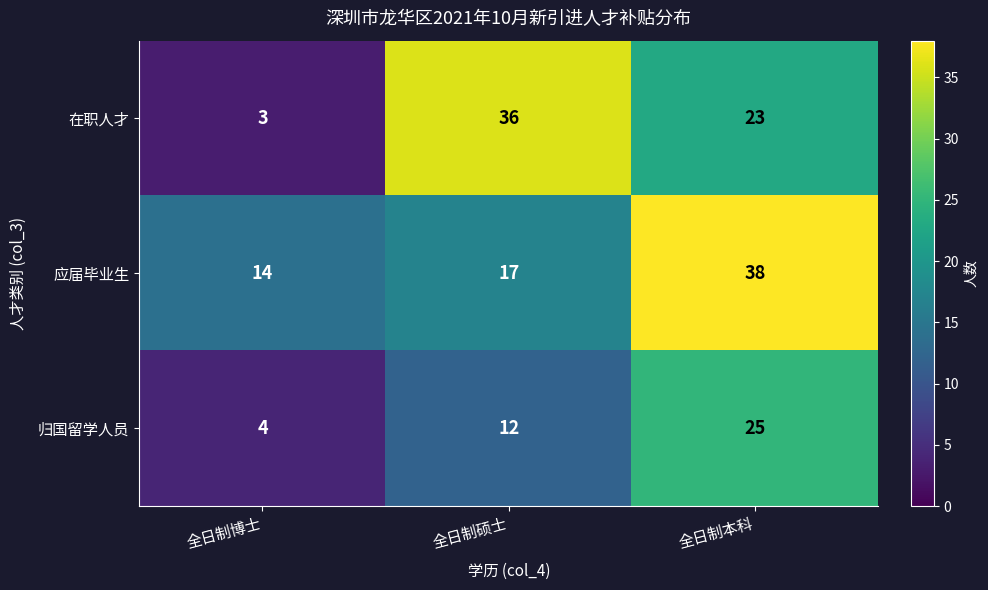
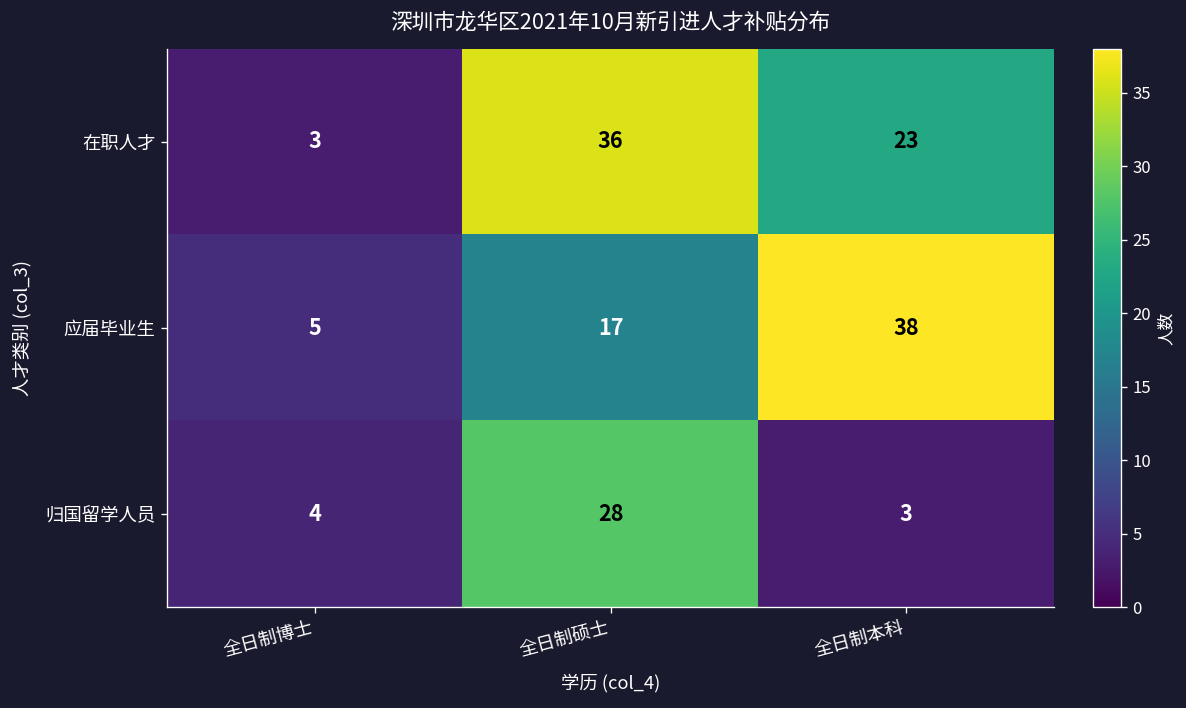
  {
    "在职人才": {
      "全日制博士": 3,
      "全日制硕士": 36,
      "全日制本科": 23
    },
    "应届毕业生": {
-     "全日制博士": 14,
+     "全日制博士": 5,
      "全日制硕士": 17,
      "全日制本科": 38
    },
    "归国留学人员": {
      "全日制博士": 4,
-     "全日制硕士": 12,
-     "全日制本科": 25
+     "全日制硕士": 28,
+     "全日制本科": 3
    }
  }
